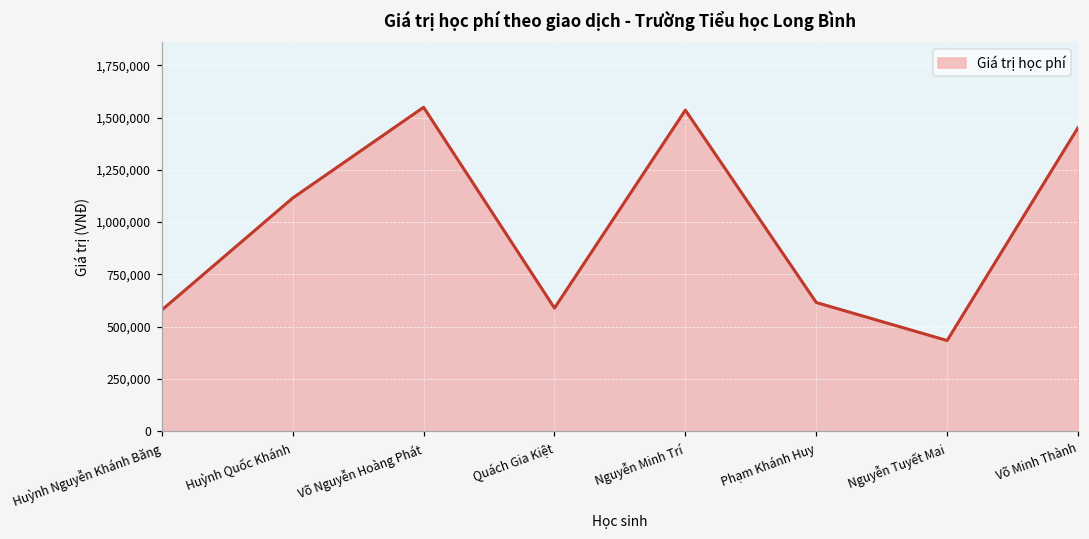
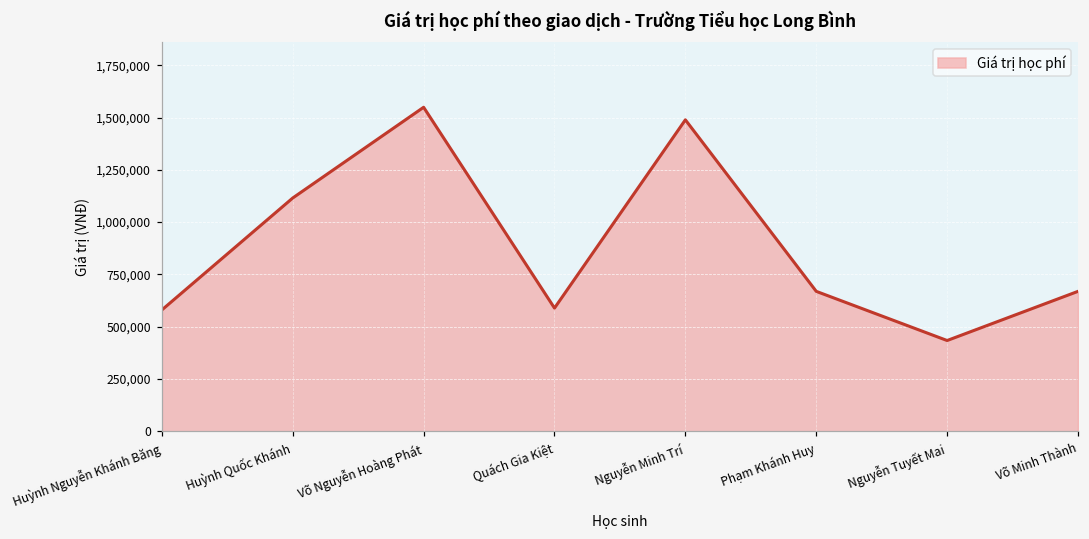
  {
    "Huỳnh Nguyễn Khánh Băng": "580,000",
    "Huỳnh Quốc Khánh": "1,120,000",
    "Võ Nguyễn Hoàng Phát": "1,550,000",
    "Quách Gia Kiệt": "590,000",
-   "Nguyễn Minh Trí": "1,540,000",
-   "Phạm Khánh Huy": "620,000",
+   "Nguyễn Minh Trí": "1,490,000",
+   "Phạm Khánh Huy": "670,000",
    "Nguyễn Tuyết Mai": "430,000",
-   "Võ Minh Thành": "1,450,000"
+   "Võ Minh Thành": "670,000"
  }
